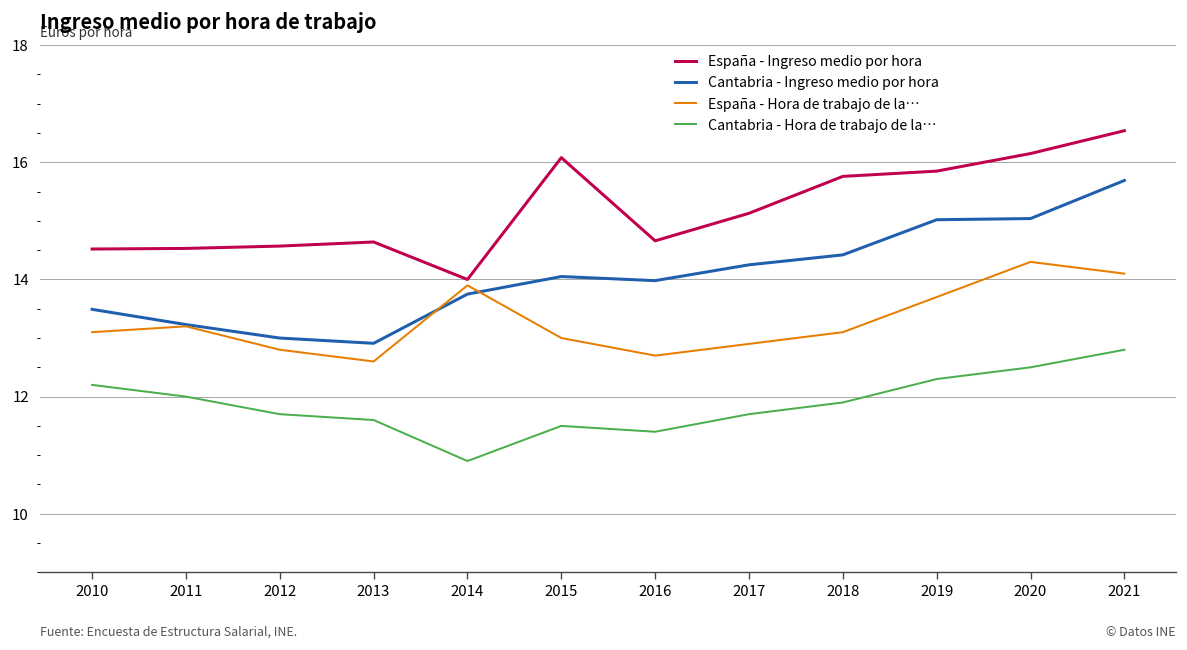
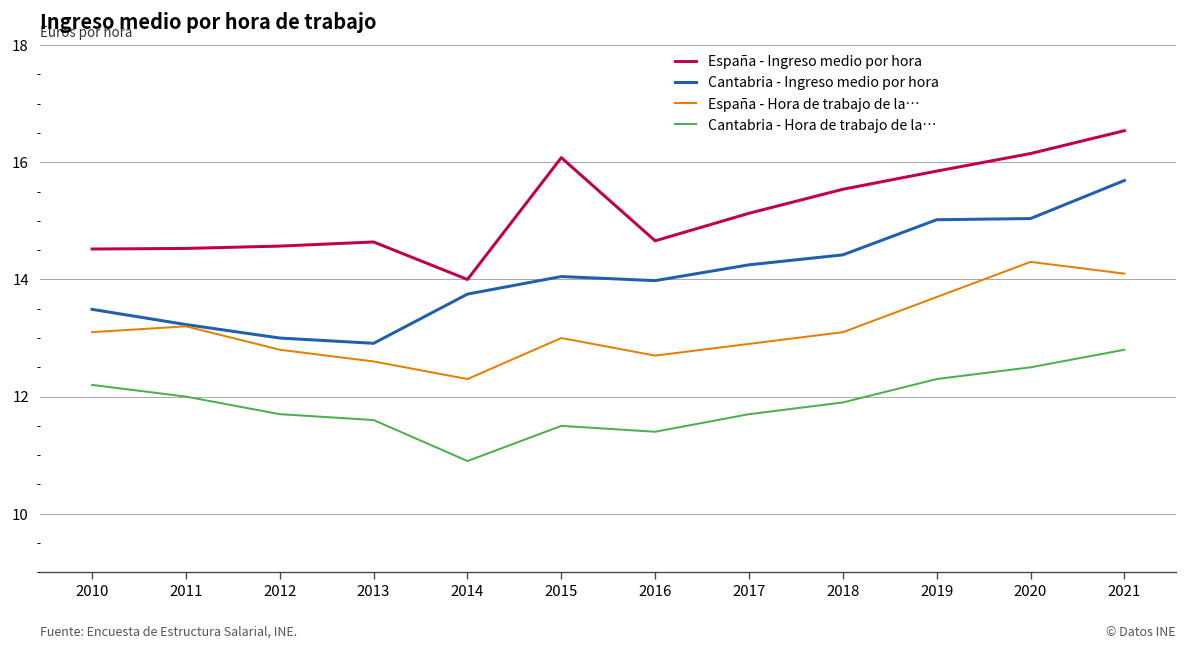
  {
    "España - Ingreso medio por hora": {
      "2010": 14.5,
      "2011": 14.5,
      "2012": 14.6,
      "2013": 14.6,
      "2014": 14.0,
      "2015": 16.1,
      "2016": 14.7,
      "2017": 15.1,
-     "2018": 15.8,
+     "2018": 15.5,
      "2019": 15.9,
      "2020": 16.2,
      "2021": 16.5
    },
    "Cantabria - Ingreso medio por hora": {
      "2010": 13.5,
      "2012": 13.0,
      "2013": 12.9,
      "2014": 13.8,
      "2015": 14.1,
      "2016": 14.0,
      "2017": 14.3,
      "2018": 14.4,
      "2019": 15.0,
      "2020": 15.0,
      "2021": 15.7
    },
    "España - Hora de trabajo de la…": {
      "2010": 13.1,
      "2012": 12.8,
      "2013": 12.6,
-     "2014": 13.9,
+     "2014": 12.3,
      "2015": 13.0,
      "2016": 12.7,
      "2017": 12.9,
      "2018": 13.1,
      "2019": 13.7,
      "2020": 14.3,
      "2021": 14.1
    },
    "Cantabria - Hora de trabajo de la…": {
      "2010": 12.2,
      "2011": 12.0,
      "2012": 11.7,
      "2013": 11.6,
      "2014": 10.9,
      "2015": 11.5,
      "2016": 11.4,
      "2017": 11.7,
      "2018": 11.9,
      "2019": 12.3,
      "2020": 12.5,
      "2021": 12.8
    }
  }
